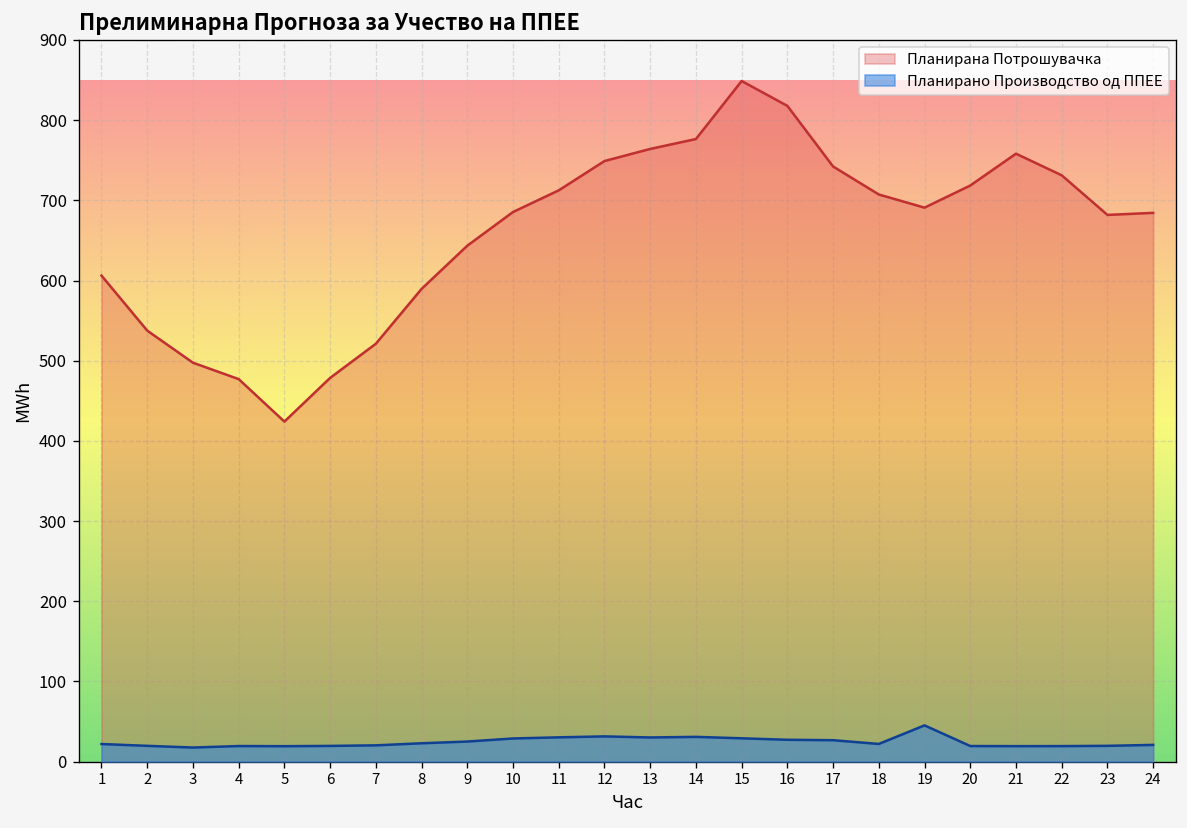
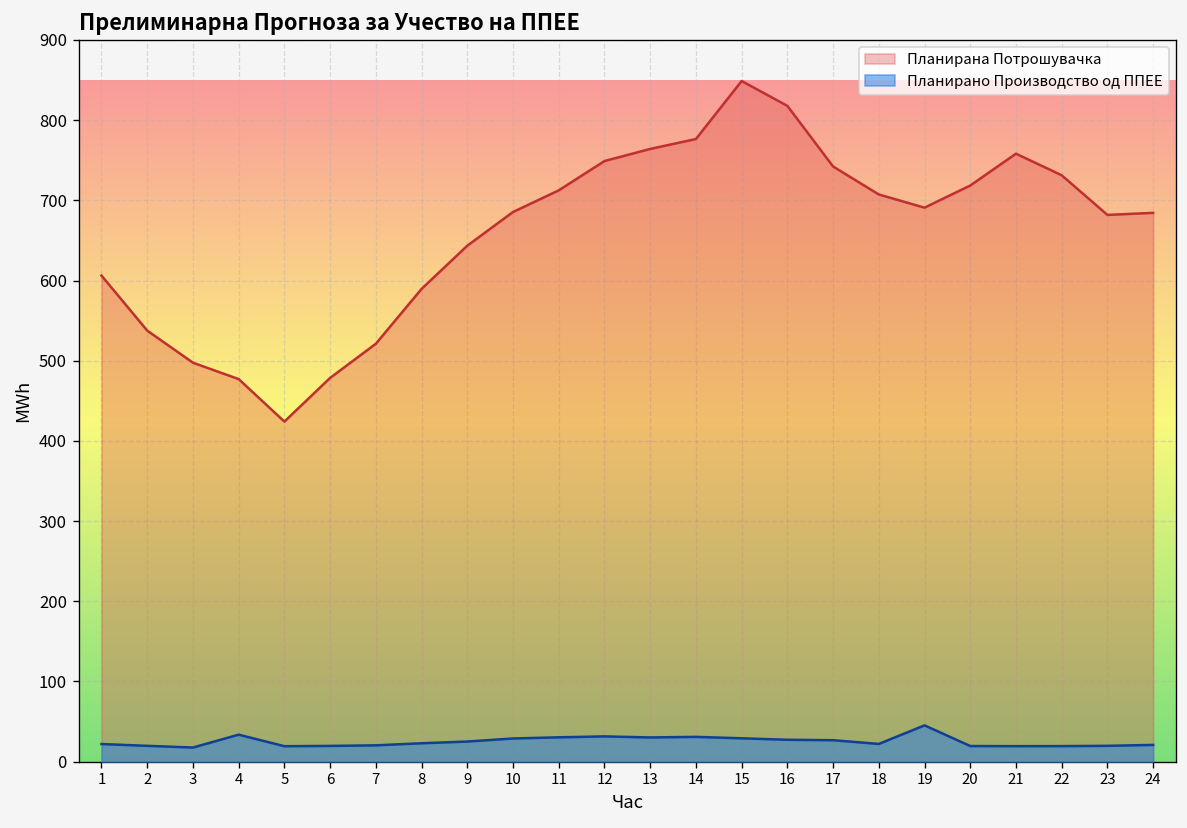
  {
    "Планирана Потрошувачка": {
      "1": 610,
      "2": 540,
      "3": 500,
      "4": 480,
      "5": 420,
      "6": 480,
      "7": 520,
      "8": 590,
      "9": 640,
      "10": 690,
      "11": 710,
      "12": 750,
      "13": 760,
      "14": 780,
      "15": 850,
      "16": 820,
      "17": 740,
      "18": 710,
      "19": 690,
      "20": 720,
      "21": 760,
      "22": 730,
      "23": 680,
      "24": 680
    },
    "Планирано Производство од ППЕЕ": {
      "1": 20,
      "2": 20,
      "3": 20,
-     "4": 20,
+     "4": 30,
      "5": 20,
      "6": 20,
      "7": 20,
      "8": 20,
      "9": 30,
      "10": 30,
      "11": 30,
      "12": 30,
      "13": 30,
      "14": 30,
      "15": 30,
      "16": 30,
      "17": 30,
      "18": 20,
      "19": 50,
      "20": 20,
      "21": 20,
      "22": 20,
      "23": 20,
      "24": 20
    }
  }
